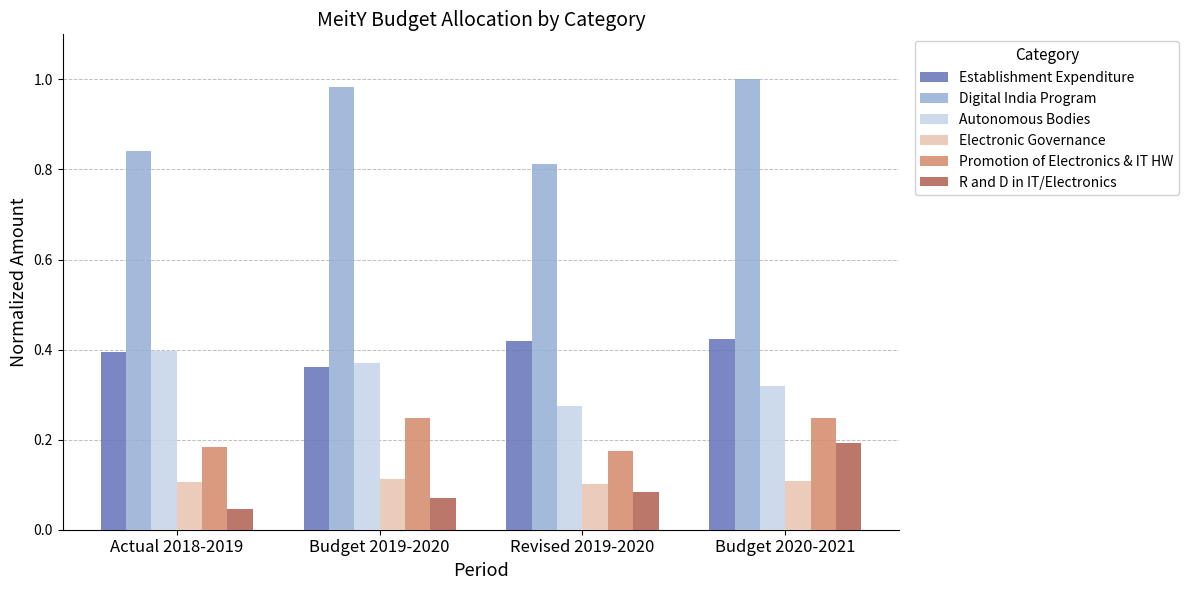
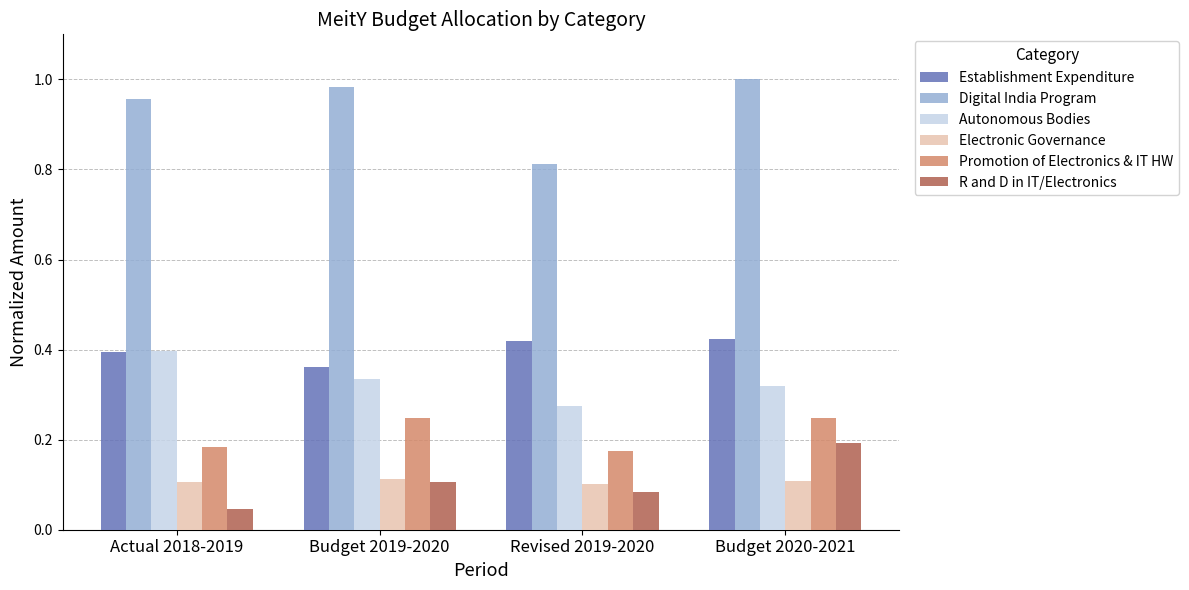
  {
    "Establishment Expenditure": {
      "Actual 2018-2019": 0.39,
      "Budget 2019-2020": 0.36,
      "Revised 2019-2020": 0.42,
      "Budget 2020-2021": 0.42
    },
    "Digital India Program": {
-     "Actual 2018-2019": 0.84,
+     "Actual 2018-2019": 0.96,
      "Budget 2019-2020": 0.98,
      "Revised 2019-2020": 0.81,
      "Budget 2020-2021": 1.00
    },
    "Autonomous Bodies": {
      "Actual 2018-2019": 0.40,
-     "Budget 2019-2020": 0.37,
+     "Budget 2019-2020": 0.33,
      "Revised 2019-2020": 0.28,
      "Budget 2020-2021": 0.32
    },
    "Electronic Governance": {
      "Actual 2018-2019": 0.11,
      "Budget 2019-2020": 0.11,
      "Revised 2019-2020": 0.10,
      "Budget 2020-2021": 0.11
    },
    "Promotion of Electronics & IT HW": {
      "Actual 2018-2019": 0.18,
      "Budget 2019-2020": 0.25,
      "Revised 2019-2020": 0.17,
      "Budget 2020-2021": 0.25
    },
    "R and D in IT/Electronics": {
      "Actual 2018-2019": 0.05,
-     "Budget 2019-2020": 0.07,
+     "Budget 2019-2020": 0.11,
      "Revised 2019-2020": 0.08,
      "Budget 2020-2021": 0.19
    }
  }
